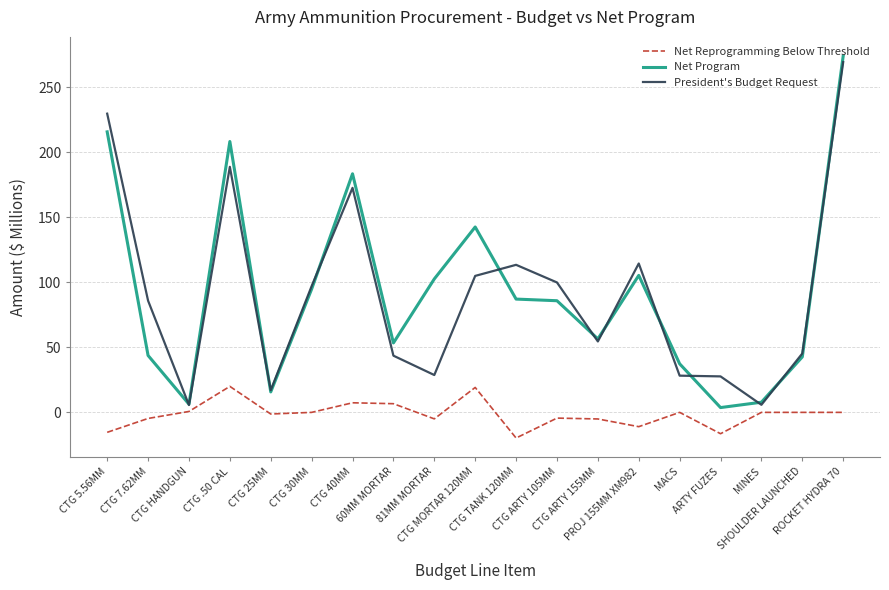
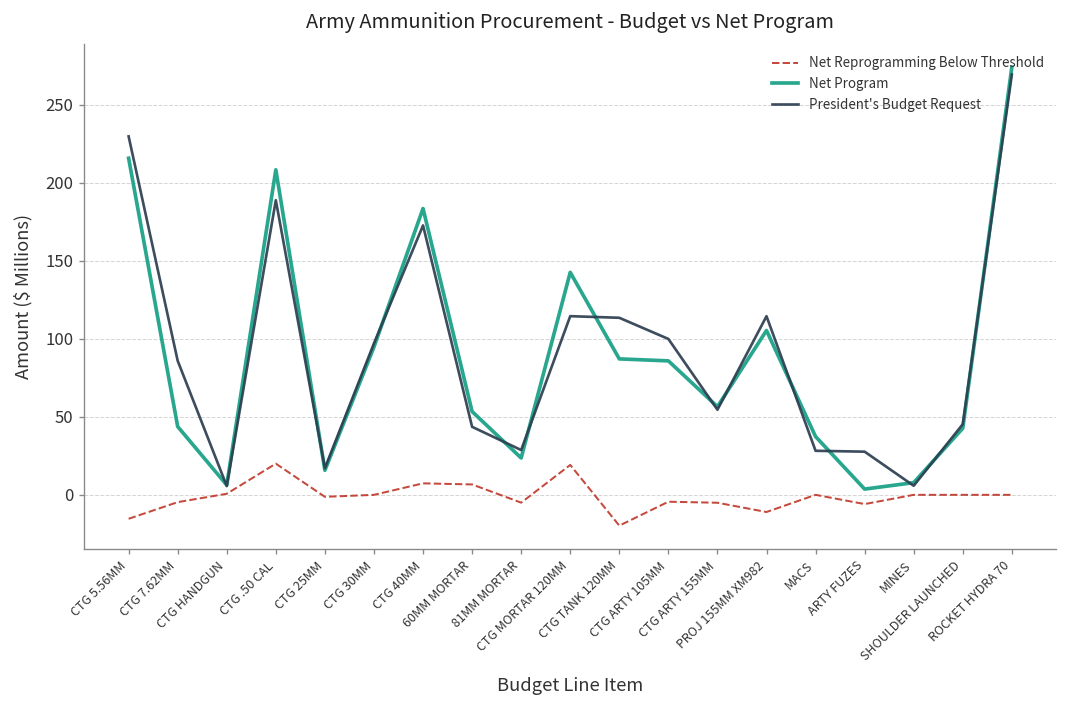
  {
    "Net Reprogramming Below Threshold": {
      "CTG 5.56MM": -15,
      "CTG 7.62MM": -5,
      "CTG HANDGUN": 1,
      "CTG .50 CAL": 20,
      "CTG 25MM": -1,
      "CTG 30MM": 0,
      "CTG 40MM": 7,
      "60MM MORTAR": 7,
      "81MM MORTAR": -5,
      "CTG MORTAR 120MM": 19,
      "CTG TANK 120MM": -20,
      "CTG ARTY 105MM": -4,
      "CTG ARTY 155MM": -5,
      "PROJ 155MM XM982": -11,
      "MACS": 0,
-     "ARTY FUZES": -16,
+     "ARTY FUZES": -6,
      "MINES": 0,
      "SHOULDER LAUNCHED": 0,
      "ROCKET HYDRA 70": 0
    },
    "Net Program": {
      "CTG 5.56MM": 216,
      "CTG 7.62MM": 44,
      "CTG .50 CAL": 208,
      "CTG 30MM": 95,
      "CTG 40MM": 183,
      "60MM MORTAR": 53,
-     "81MM MORTAR": 103,
+     "81MM MORTAR": 24,
      "CTG MORTAR 120MM": 143,
      "CTG TANK 120MM": 87,
      "CTG ARTY 105MM": 86,
      "PROJ 155MM XM982": 105,
      "MACS": 37,
      "ARTY FUZES": 4,
      "MINES": 8,
      "SHOULDER LAUNCHED": 43,
      "ROCKET HYDRA 70": 274
    },
    "President's Budget Request": {
      "CTG 5.56MM": 230,
      "CTG 7.62MM": 86,
      "CTG .50 CAL": 189,
      "CTG 30MM": 97,
      "CTG 40MM": 173,
      "60MM MORTAR": 44,
      "81MM MORTAR": 29,
-     "CTG MORTAR 120MM": 105,
+     "CTG MORTAR 120MM": 115,
      "CTG TANK 120MM": 113,
      "CTG ARTY 105MM": 100,
      "PROJ 155MM XM982": 114,
      "MACS": 28,
      "ARTY FUZES": 28,
      "MINES": 6,
      "SHOULDER LAUNCHED": 45,
      "ROCKET HYDRA 70": 269
    }
  }
